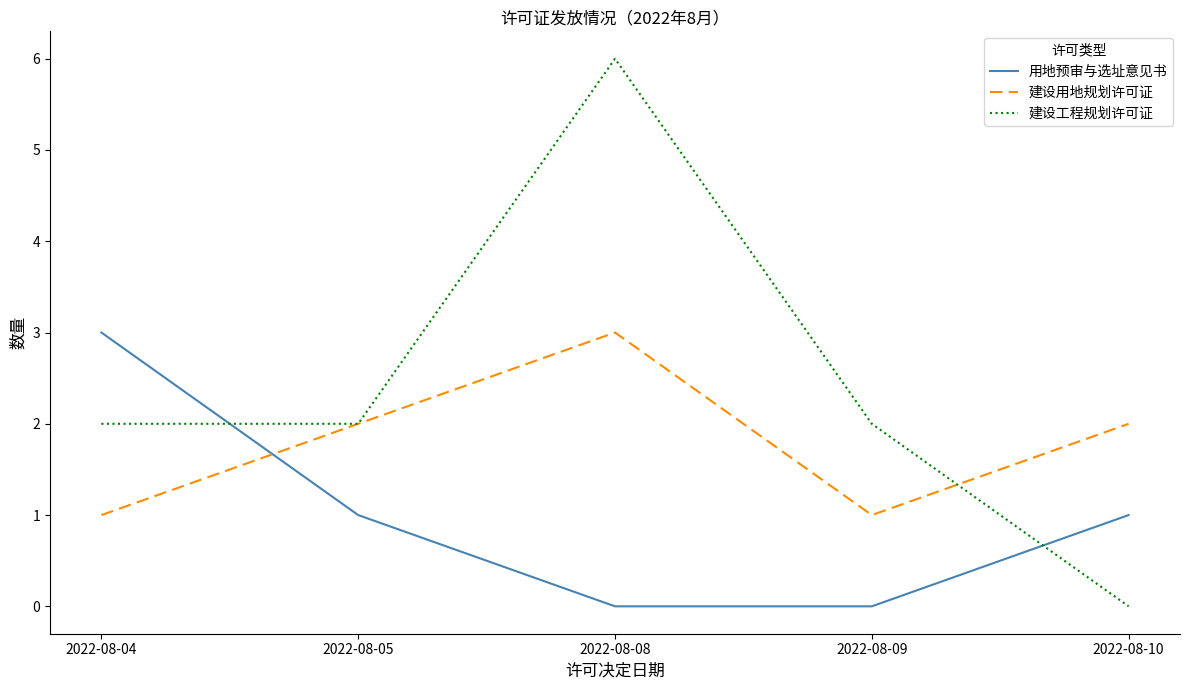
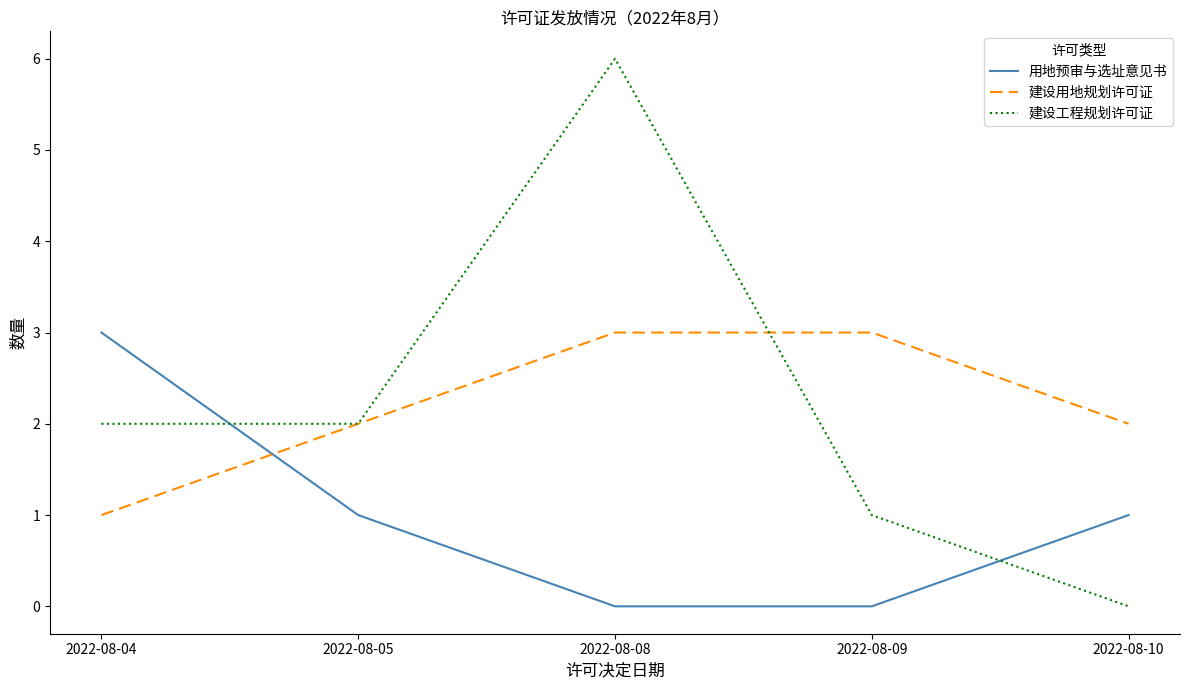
  {
    "用地预审与选址意见书": {
      "2022-08-04": 3,
      "2022-08-05": 1,
      "2022-08-08": 0,
      "2022-08-09": 0,
      "2022-08-10": 1
    },
    "建设用地规划许可证": {
      "2022-08-04": 1,
      "2022-08-08": 3,
-     "2022-08-09": 1,
+     "2022-08-09": 3,
      "2022-08-10": 2
    },
    "建设工程规划许可证": {
      "2022-08-04": 2,
      "2022-08-08": 6,
-     "2022-08-09": 2,
+     "2022-08-09": 1,
      "2022-08-10": 0
    }
  }
